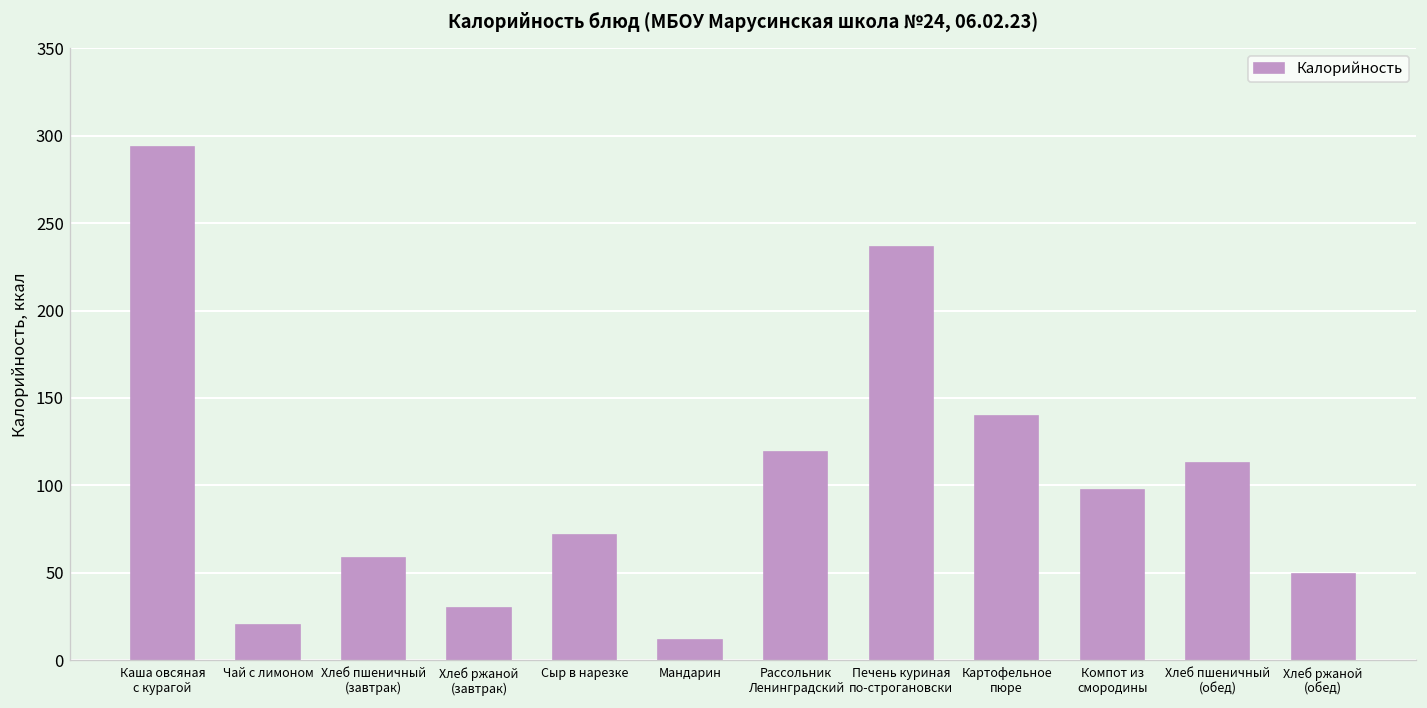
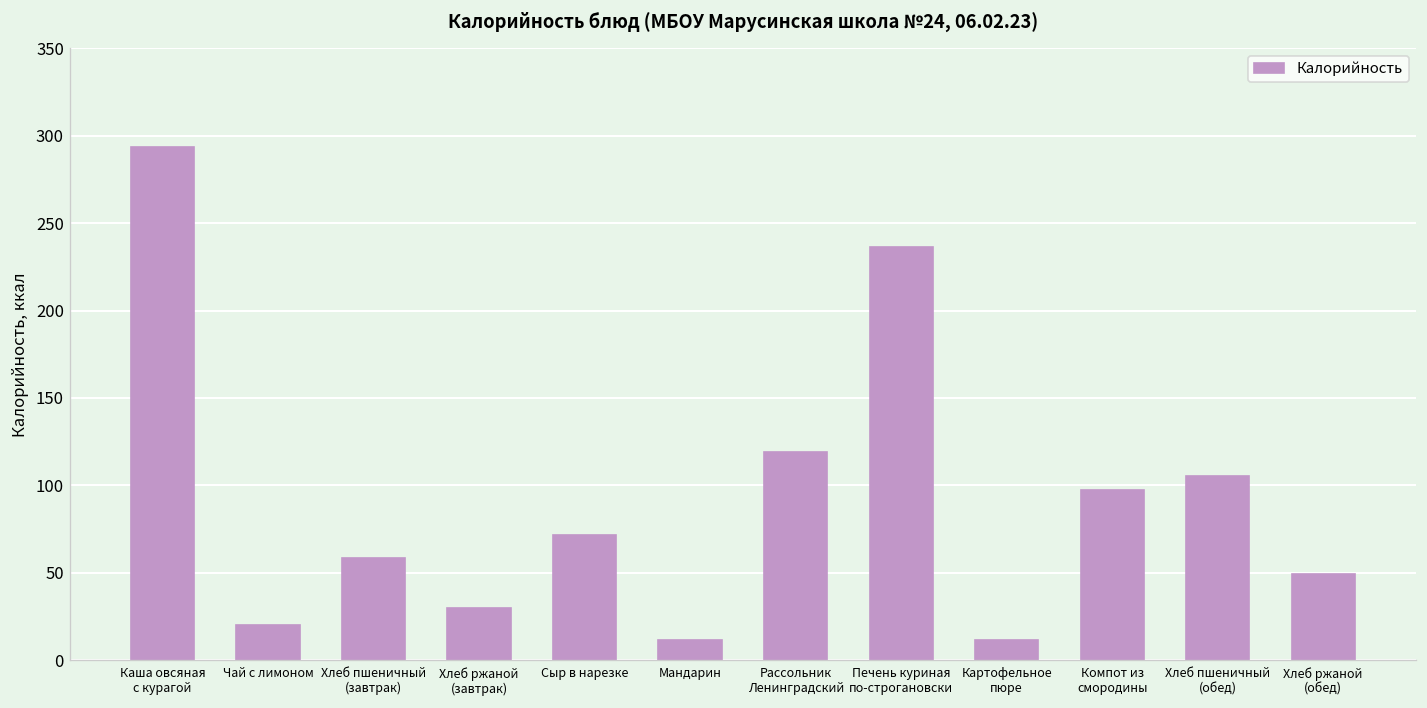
  {
    "Каша овсяная с курагой": 294,
    "Чай с лимоном": 20,
    "Хлеб пшеничный (завтрак)": 59,
    "Хлеб ржаной (завтрак)": 30,
    "Сыр в нарезке": 72,
    "Мандарин": 12,
    "Рассольник Ленинградский": 119,
    "Печень куриная по-строгановски": 237,
-   "Картофельное пюре": 139,
+   "Картофельное пюре": 12,
    "Компот из смородины": 97,
-   "Хлеб пшеничный (обед)": 113,
+   "Хлеб пшеничный (обед)": 106,
    "Хлеб ржаной (обед)": 50
  }
